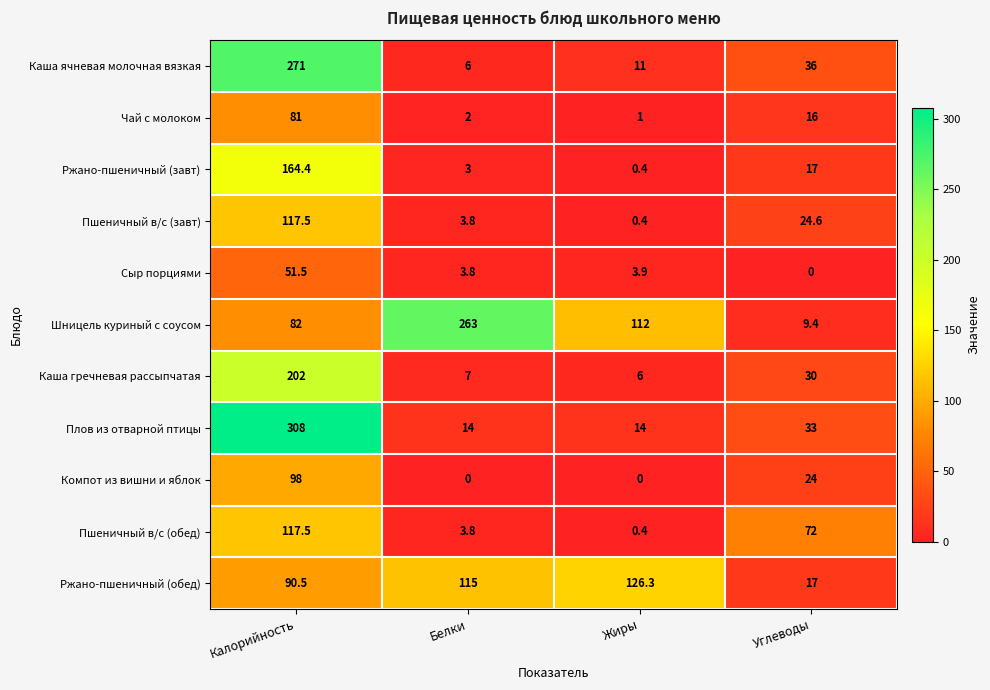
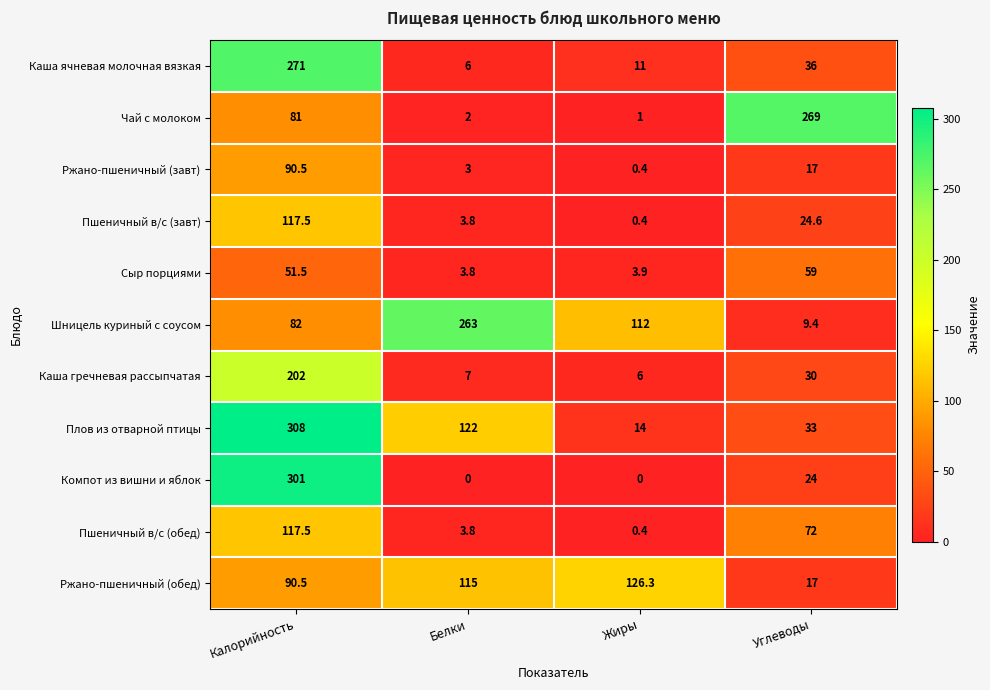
  {
    "Каша ячневая молочная вязкая": {
      "Калорийность": 271,
      "Белки": 6,
      "Жиры": 11,
      "Углеводы": 36
    },
    "Чай с молоком": {
      "Калорийность": 81,
      "Белки": 2,
      "Жиры": 1,
-     "Углеводы": 16
+     "Углеводы": 269
    },
    "Ржано-пшеничный (завт)": {
-     "Калорийность": 164.4,
+     "Калорийность": 90.5,
      "Белки": 3,
      "Жиры": 0.4,
      "Углеводы": 17
    },
    "Пшеничный в/с (завт)": {
      "Калорийность": 117.5,
      "Белки": 3.8,
      "Жиры": 0.4,
      "Углеводы": 24.6
    },
    "Сыр порциями": {
      "Калорийность": 51.5,
      "Белки": 3.8,
      "Жиры": 3.9,
-     "Углеводы": 0
+     "Углеводы": 59
    },
    "Шницель куриный с соусом": {
      "Калорийность": 82,
      "Белки": 263,
      "Жиры": 112,
      "Углеводы": 9.4
    },
    "Каша гречневая рассыпчатая": {
      "Калорийность": 202,
      "Белки": 7,
      "Жиры": 6,
      "Углеводы": 30
    },
    "Плов из отварной птицы": {
      "Калорийность": 308,
-     "Белки": 14,
+     "Белки": 122,
      "Жиры": 14,
      "Углеводы": 33
    },
    "Компот из вишни и яблок": {
-     "Калорийность": 98,
+     "Калорийность": 301,
      "Белки": 0,
      "Жиры": 0,
      "Углеводы": 24
    },
    "Пшеничный в/с (обед)": {
      "Калорийность": 117.5,
      "Белки": 3.8,
      "Жиры": 0.4,
      "Углеводы": 72
    },
    "Ржано-пшеничный (обед)": {
      "Калорийность": 90.5,
      "Белки": 115,
      "Жиры": 126.3,
      "Углеводы": 17
    }
  }
